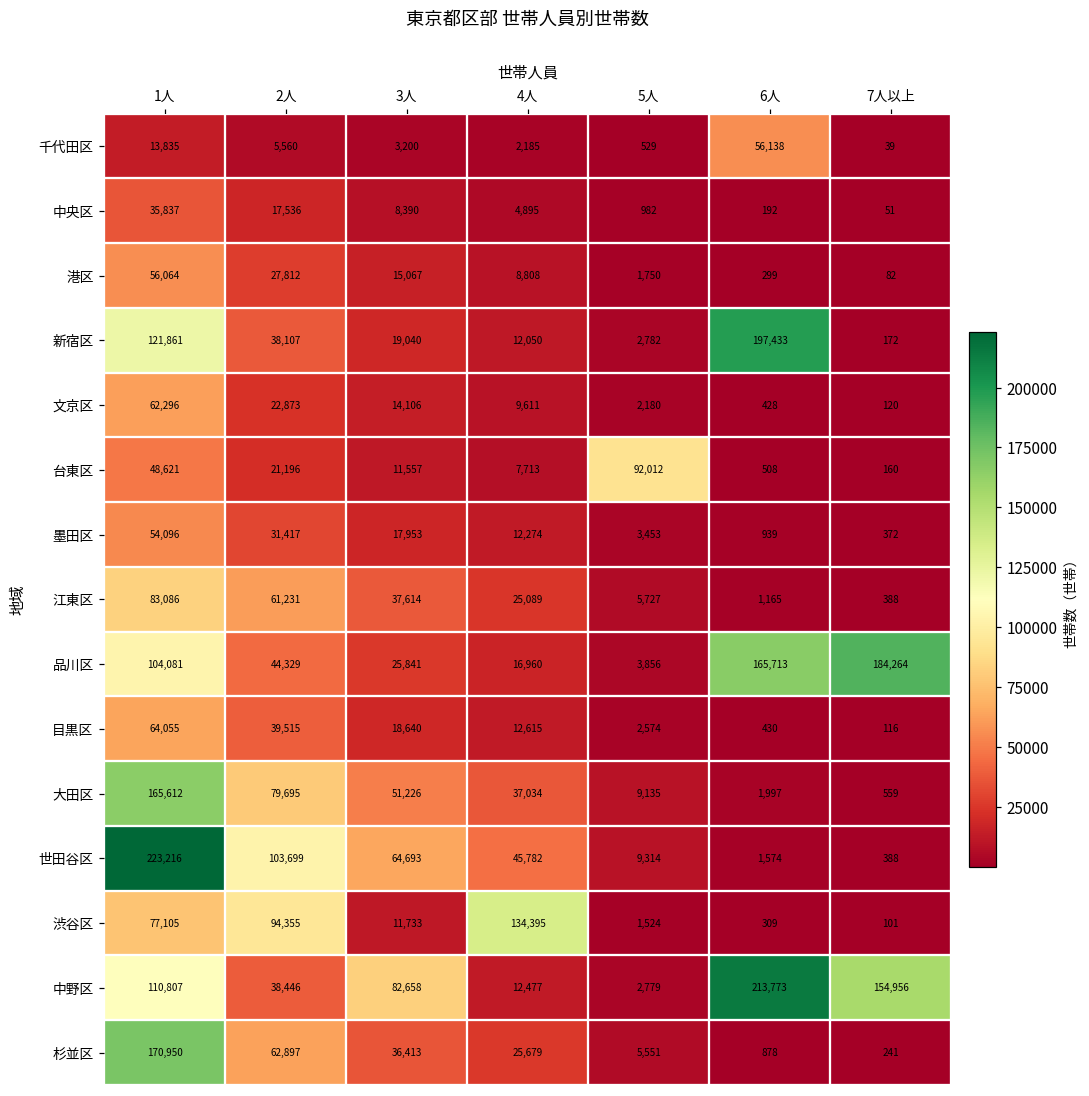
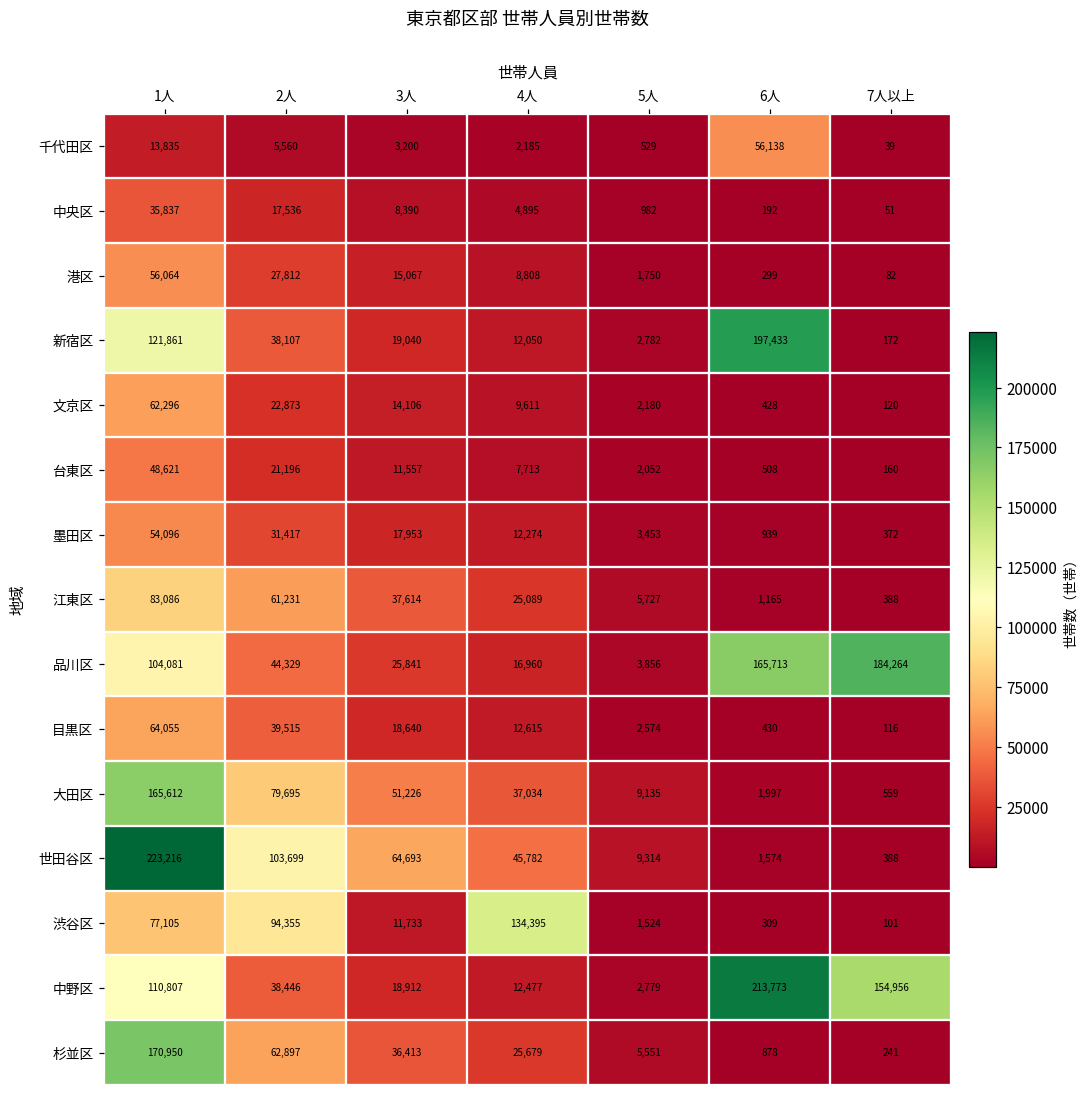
  {
    "千代田区": {
      "1人": "13,835",
      "2人": "5,560",
      "3人": "3,200",
      "4人": "2,185",
      "5人": "529",
      "6人": "56,138",
      "7人以上": "39"
    },
    "中央区": {
      "1人": "35,837",
      "2人": "17,536",
      "3人": "8,390",
      "4人": "4,895",
      "5人": "982",
      "6人": "192",
      "7人以上": "51"
    },
    "港区": {
      "1人": "56,064",
      "2人": "27,812",
      "3人": "15,067",
      "4人": "8,808",
      "5人": "1,750",
      "6人": "299",
      "7人以上": "82"
    },
    "新宿区": {
      "1人": "121,861",
      "2人": "38,107",
      "3人": "19,040",
      "4人": "12,050",
      "5人": "2,782",
      "6人": "197,433",
      "7人以上": "172"
    },
    "文京区": {
      "1人": "62,296",
      "2人": "22,873",
      "3人": "14,106",
      "4人": "9,611",
      "5人": "2,180",
      "6人": "428",
      "7人以上": "120"
    },
    "台東区": {
      "1人": "48,621",
      "2人": "21,196",
      "3人": "11,557",
      "4人": "7,713",
-     "5人": "92,012",
+     "5人": "2,052",
      "6人": "508",
      "7人以上": "160"
    },
    "墨田区": {
      "1人": "54,096",
      "2人": "31,417",
      "3人": "17,953",
      "4人": "12,274",
      "5人": "3,453",
      "6人": "939",
      "7人以上": "372"
    },
    "江東区": {
      "1人": "83,086",
      "2人": "61,231",
      "3人": "37,614",
      "4人": "25,089",
      "5人": "5,727",
      "6人": "1,165",
      "7人以上": "388"
    },
    "品川区": {
      "1人": "104,081",
      "2人": "44,329",
      "3人": "25,841",
      "4人": "16,960",
      "5人": "3,856",
      "6人": "165,713",
      "7人以上": "184,264"
    },
    "目黒区": {
      "1人": "64,055",
      "2人": "39,515",
      "3人": "18,640",
      "4人": "12,615",
      "5人": "2,574",
      "6人": "430",
      "7人以上": "116"
    },
    "大田区": {
      "1人": "165,612",
      "2人": "79,695",
      "3人": "51,226",
      "4人": "37,034",
      "5人": "9,135",
      "6人": "1,997",
      "7人以上": "559"
    },
    "世田谷区": {
      "1人": "223,216",
      "2人": "103,699",
      "3人": "64,693",
      "4人": "45,782",
      "5人": "9,314",
      "6人": "1,574",
      "7人以上": "388"
    },
    "渋谷区": {
      "1人": "77,105",
      "2人": "94,355",
      "3人": "11,733",
      "4人": "134,395",
      "5人": "1,524",
      "6人": "309",
      "7人以上": "101"
    },
    "中野区": {
      "1人": "110,807",
      "2人": "38,446",
-     "3人": "82,658",
+     "3人": "18,912",
      "4人": "12,477",
      "5人": "2,779",
      "6人": "213,773",
      "7人以上": "154,956"
    },
    "杉並区": {
      "1人": "170,950",
      "2人": "62,897",
      "3人": "36,413",
      "4人": "25,679",
      "5人": "5,551",
      "6人": "878",
      "7人以上": "241"
    }
  }
